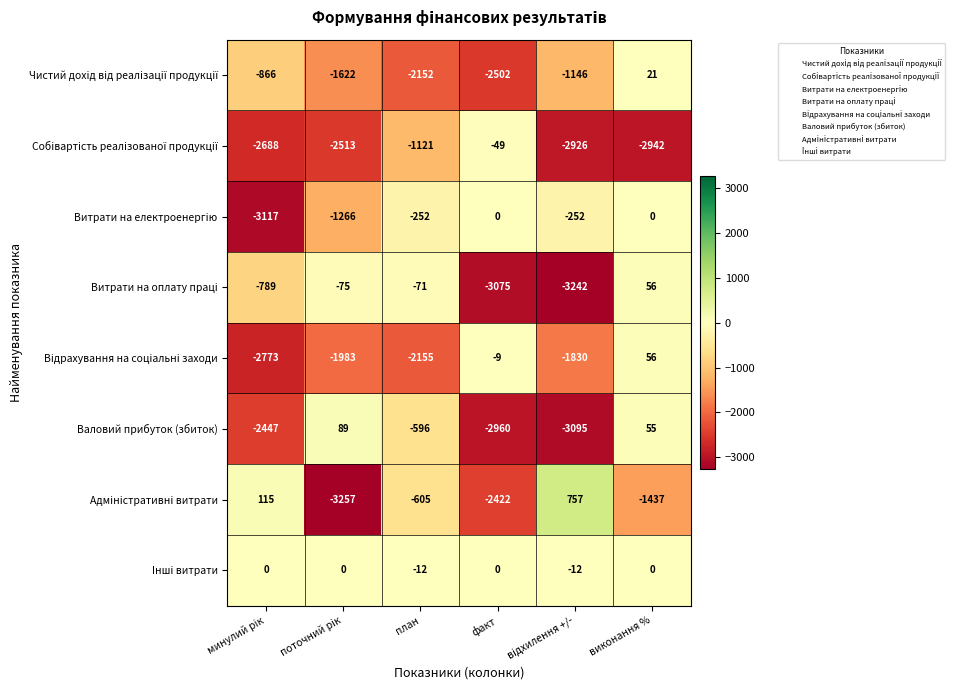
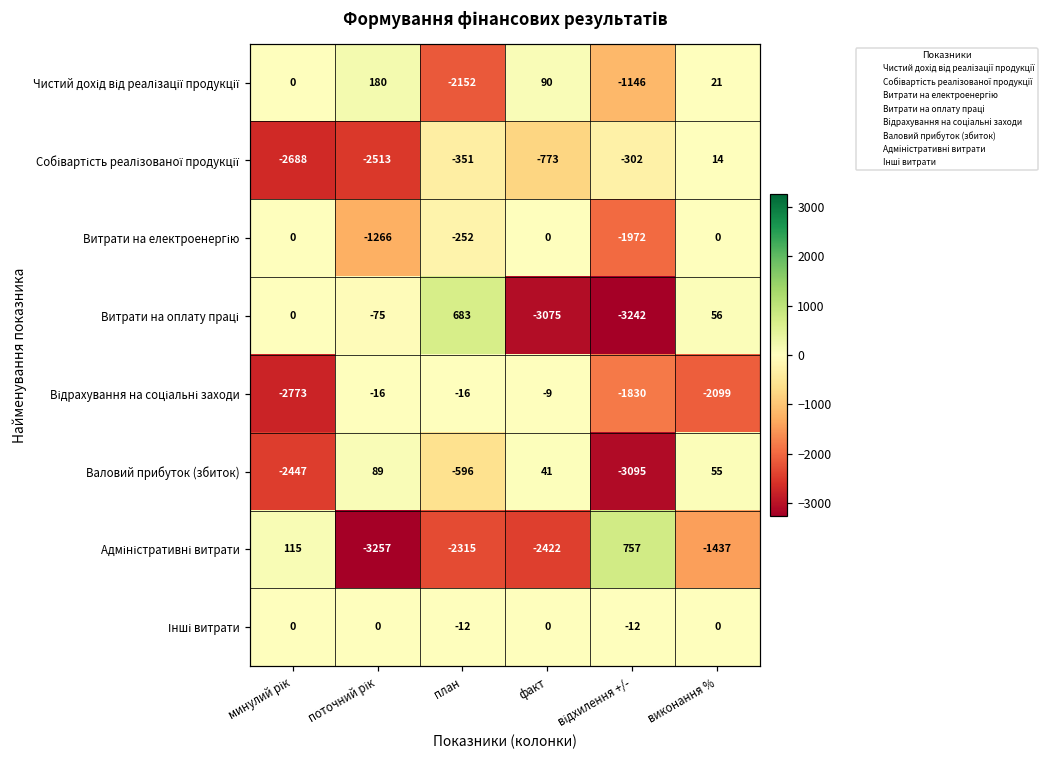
  {
    "Чистий дохід від реалізації продукції": {
-     "минулий рік": -866,
-     "поточний рік": -1622,
+     "минулий рік": 0,
+     "поточний рік": 180,
      "план": -2152,
-     "факт": -2502,
+     "факт": 90,
      "відхилення +/-": -1146,
      "виконання %": 21
    },
    "Собівартість реалізованої продукції": {
      "минулий рік": -2688,
      "поточний рік": -2513,
-     "план": -1121,
-     "факт": -49,
-     "відхилення +/-": -2926,
-     "виконання %": -2942
+     "план": -351,
+     "факт": -773,
+     "відхилення +/-": -302,
+     "виконання %": 14
    },
    "Витрати на електроенергію": {
-     "минулий рік": -3117,
+     "минулий рік": 0,
      "поточний рік": -1266,
      "план": -252,
      "факт": 0,
-     "відхилення +/-": -252,
+     "відхилення +/-": -1972,
      "виконання %": 0
    },
    "Витрати на оплату праці": {
-     "минулий рік": -789,
+     "минулий рік": 0,
      "поточний рік": -75,
-     "план": -71,
+     "план": 683,
      "факт": -3075,
      "відхилення +/-": -3242,
      "виконання %": 56
    },
    "Відрахування на соціальні заходи": {
      "минулий рік": -2773,
-     "поточний рік": -1983,
-     "план": -2155,
+     "поточний рік": -16,
+     "план": -16,
      "факт": -9,
      "відхилення +/-": -1830,
-     "виконання %": 56
+     "виконання %": -2099
    },
    "Валовий прибуток (збиток)": {
      "минулий рік": -2447,
      "поточний рік": 89,
      "план": -596,
-     "факт": -2960,
+     "факт": 41,
      "відхилення +/-": -3095,
      "виконання %": 55
    },
    "Адміністративні витрати": {
      "минулий рік": 115,
      "поточний рік": -3257,
-     "план": -605,
+     "план": -2315,
      "факт": -2422,
      "відхилення +/-": 757,
      "виконання %": -1437
    },
    "Інші витрати": {
      "минулий рік": 0,
      "поточний рік": 0,
      "план": -12,
      "факт": 0,
      "відхилення +/-": -12,
      "виконання %": 0
    }
  }
